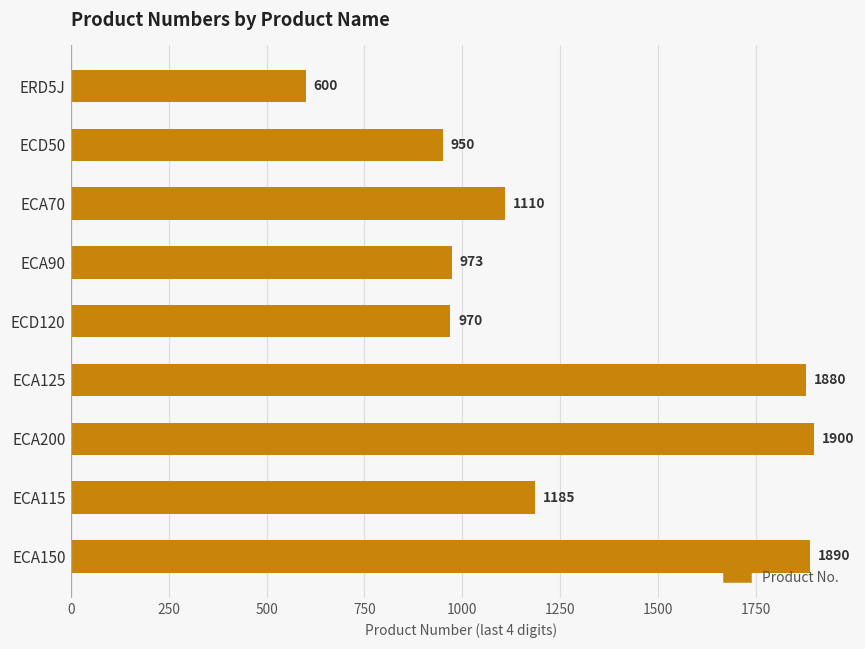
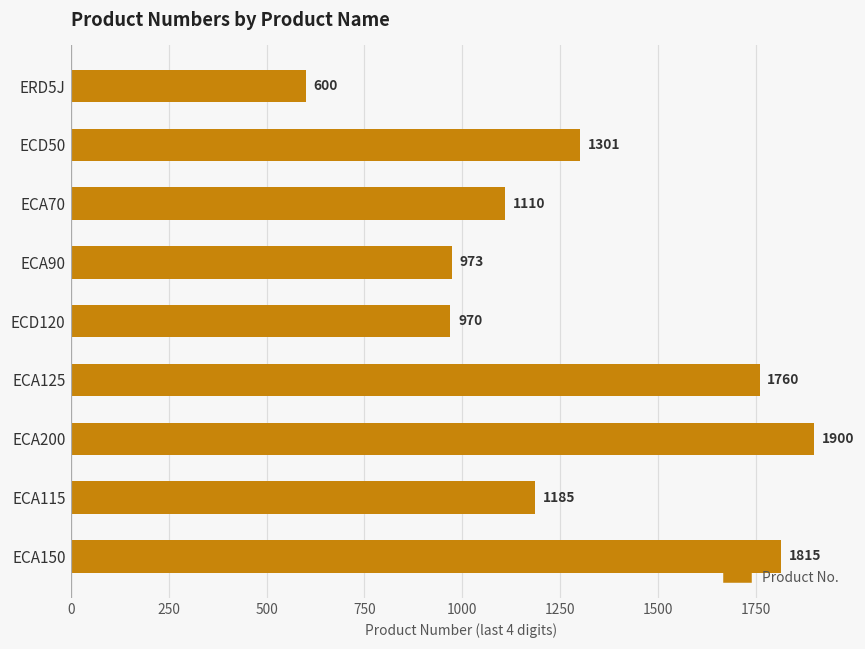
  {
    "ERD5J": 600,
-   "ECD50": 950,
+   "ECD50": 1301,
    "ECA70": 1110,
    "ECA90": 973,
    "ECD120": 970,
-   "ECA125": 1880,
+   "ECA125": 1760,
    "ECA200": 1900,
    "ECA115": 1185,
-   "ECA150": 1890
+   "ECA150": 1815
  }
